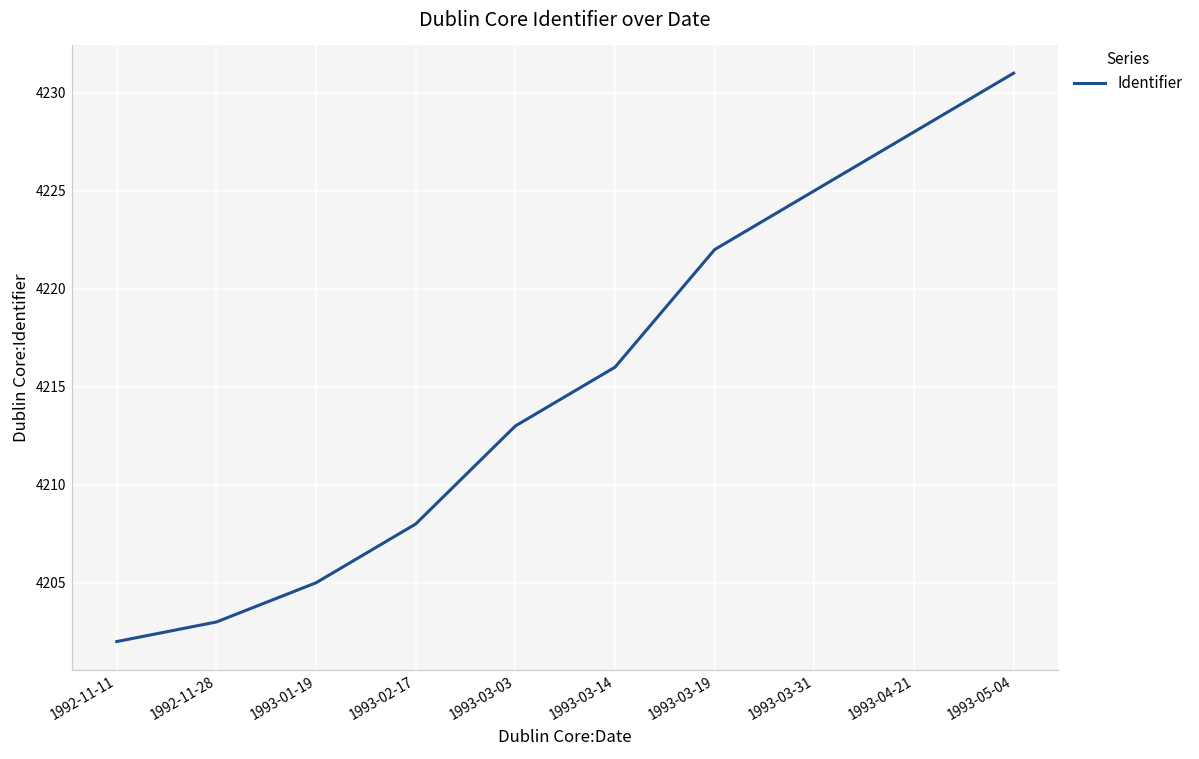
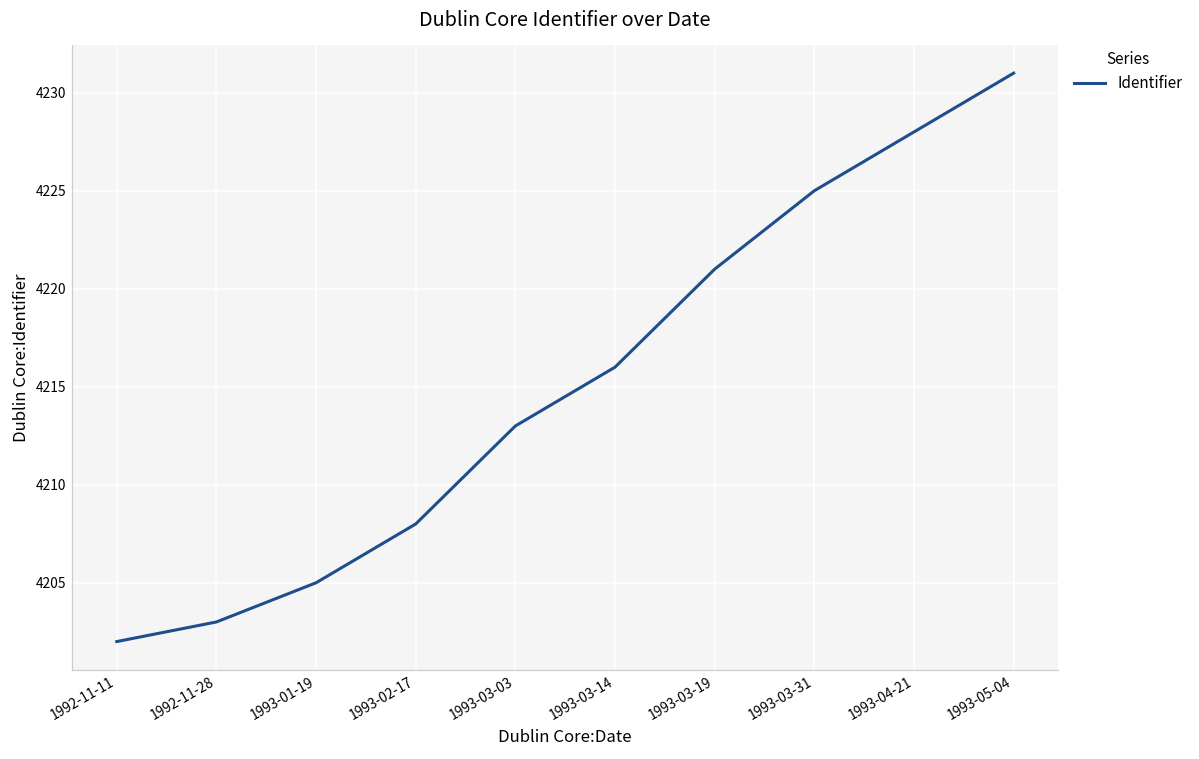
  {
    "1992-11-11": 4202,
    "1992-11-28": 4203,
    "1993-01-19": 4205,
    "1993-02-17": 4208,
    "1993-03-03": 4213,
    "1993-03-14": 4216,
-   "1993-03-19": 4222,
+   "1993-03-19": 4221,
    "1993-03-31": 4225,
    "1993-04-21": 4228,
    "1993-05-04": 4231
  }
